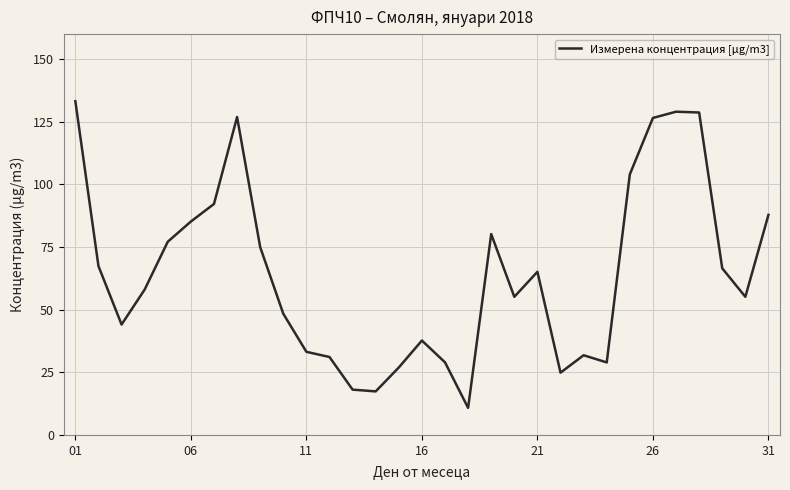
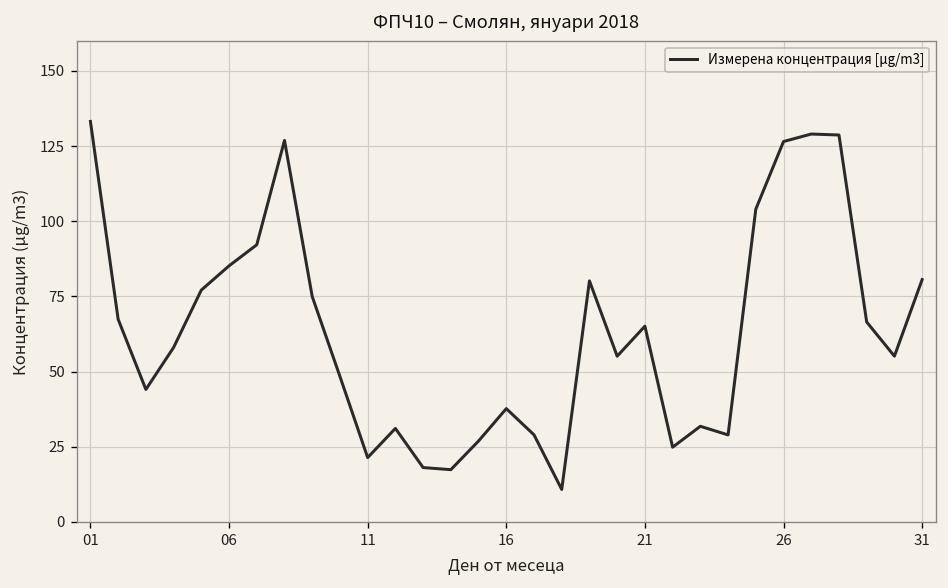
  {
    "01": 133,
    "06": 85,
-   "11": 33,
+   "11": 21,
    "16": 38,
    "21": 65,
    "26": 127,
-   "31": 88
+   "31": 81
  }
